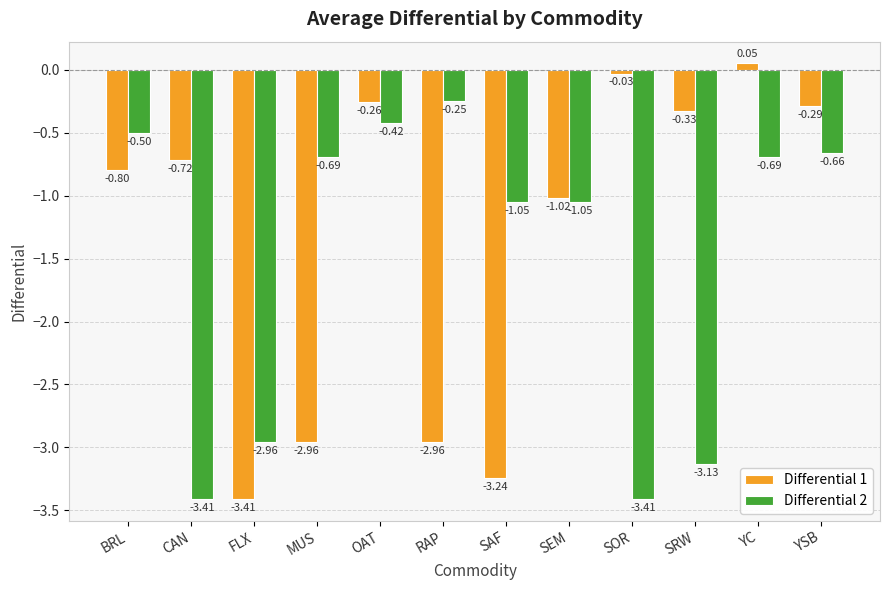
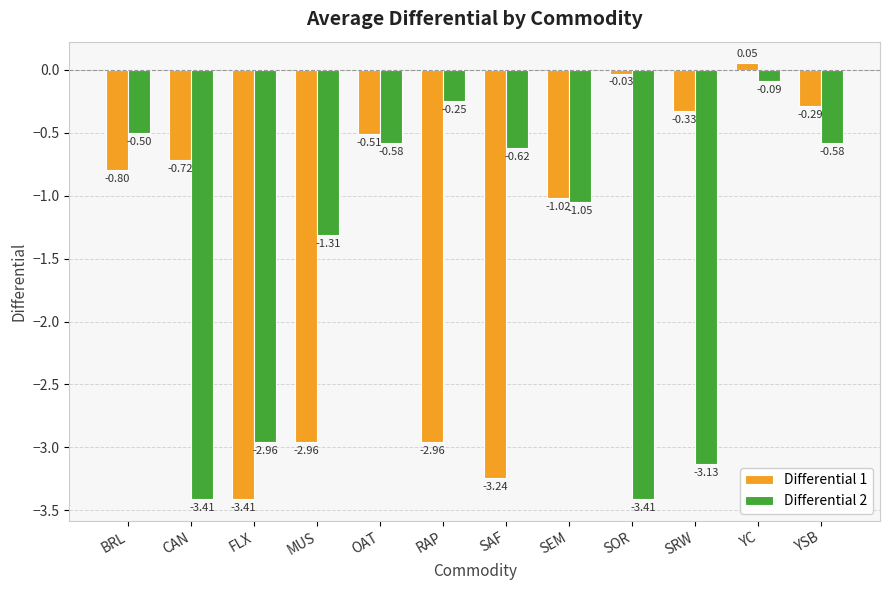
  {
    "Differential 1": {
      "BRL": -0.80,
      "CAN": -0.72,
      "FLX": -3.41,
      "MUS": -2.96,
-     "OAT": -0.26,
+     "OAT": -0.51,
      "RAP": -2.96,
      "SAF": -3.24,
      "SEM": -1.02,
      "SOR": -0.03,
      "SRW": -0.33,
      "YC": 0.05,
      "YSB": -0.29
    },
    "Differential 2": {
      "BRL": -0.50,
      "CAN": -3.41,
      "FLX": -2.96,
-     "MUS": -0.69,
-     "OAT": -0.42,
+     "MUS": -1.31,
+     "OAT": -0.58,
      "RAP": -0.25,
-     "SAF": -1.05,
+     "SAF": -0.62,
      "SEM": -1.05,
      "SOR": -3.41,
      "SRW": -3.13,
-     "YC": -0.69,
-     "YSB": -0.66
+     "YC": -0.09,
+     "YSB": -0.58
    }
  }
